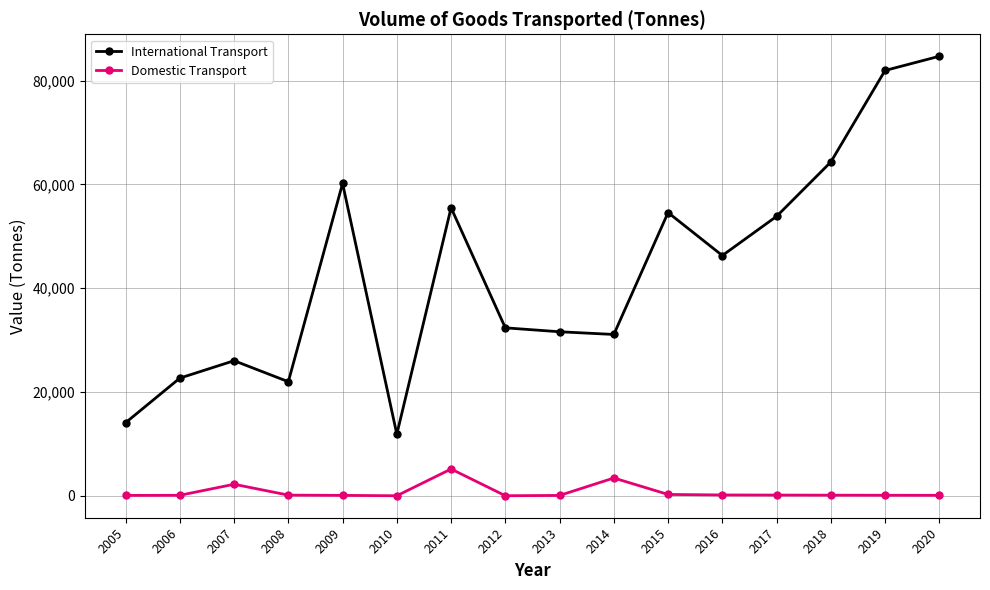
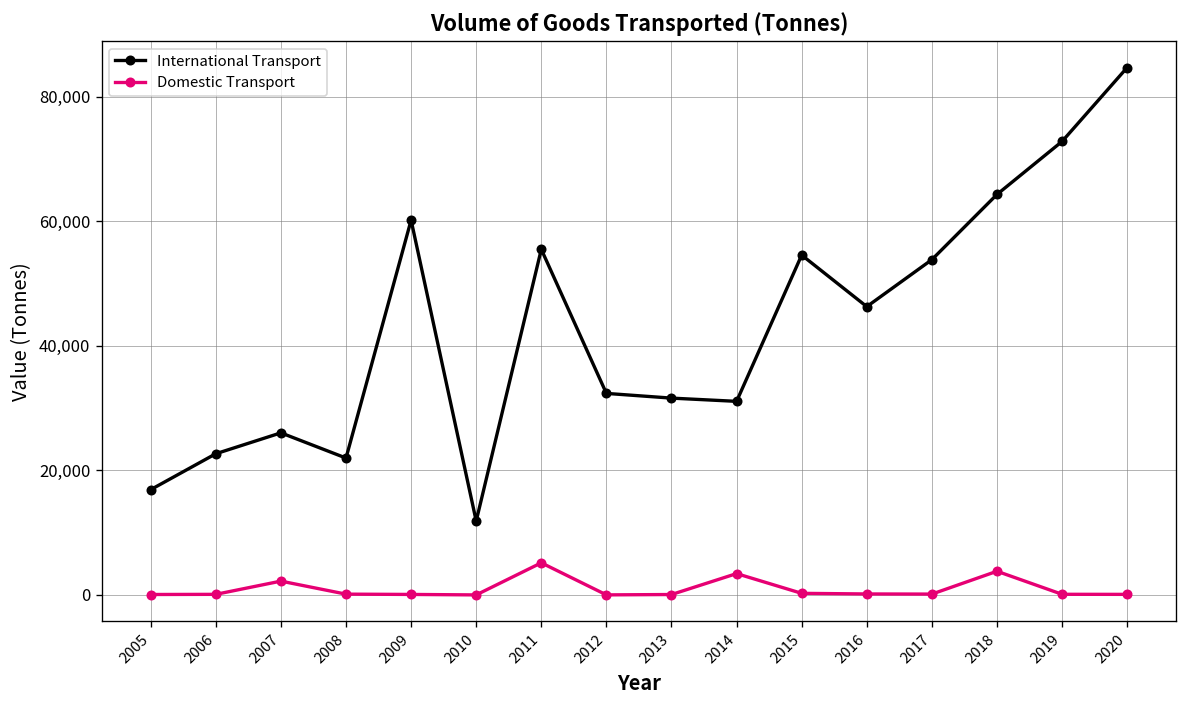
  {
    "International Transport": {
-     "2005": "14,000",
+     "2005": "17,000",
      "2006": "23,000",
      "2007": "26,000",
      "2008": "22,000",
      "2009": "60,000",
      "2010": "12,000",
      "2011": "56,000",
      "2012": "32,000",
      "2013": "32,000",
      "2014": "31,000",
      "2015": "55,000",
      "2016": "46,000",
      "2017": "54,000",
      "2018": "64,000",
-     "2019": "82,000",
+     "2019": "73,000",
      "2020": "85,000"
    },
    "Domestic Transport": {
      "2005": "0",
      "2006": "0",
      "2007": "2,000",
      "2008": "0",
      "2009": "0",
      "2010": "0",
      "2011": "5,000",
      "2012": "0",
      "2013": "0",
      "2014": "3,000",
      "2015": "0",
      "2016": "0",
      "2017": "0",
-     "2018": "0",
+     "2018": "4,000",
      "2019": "0",
      "2020": "0"
    }
  }
